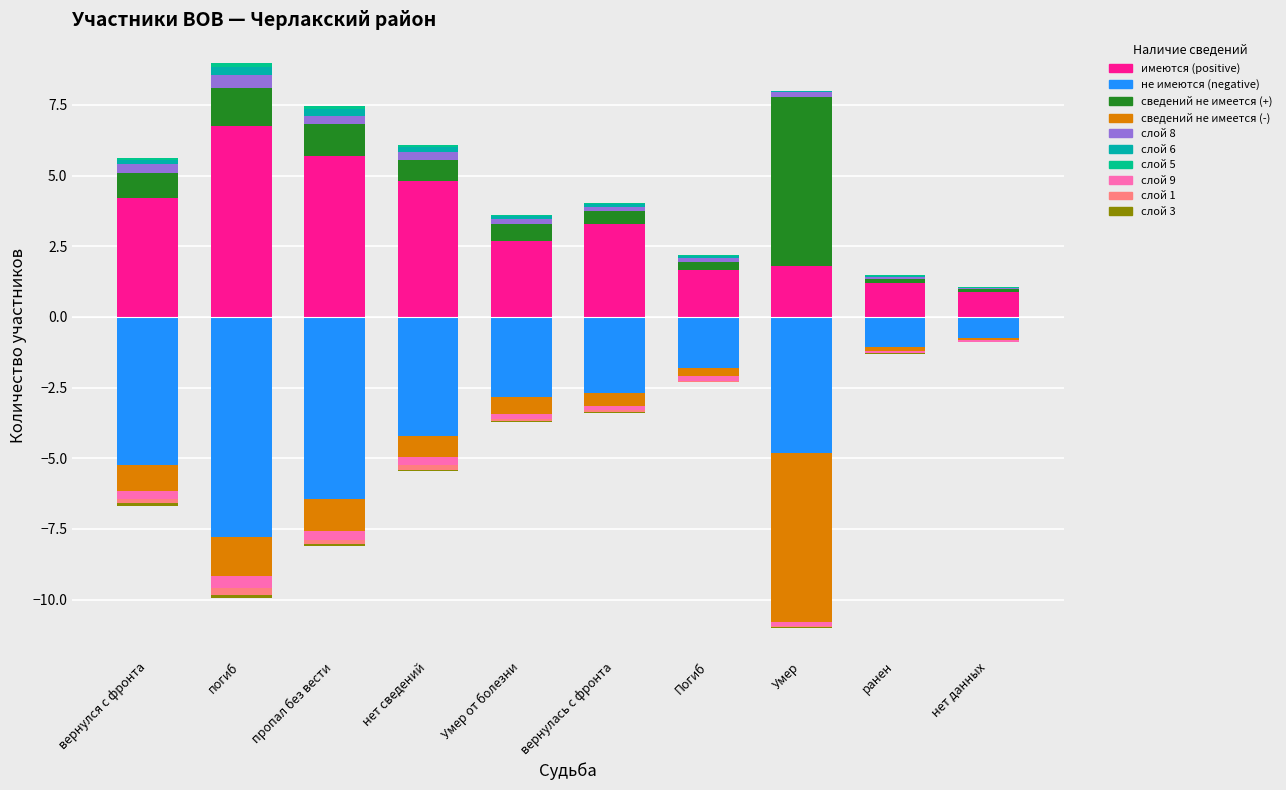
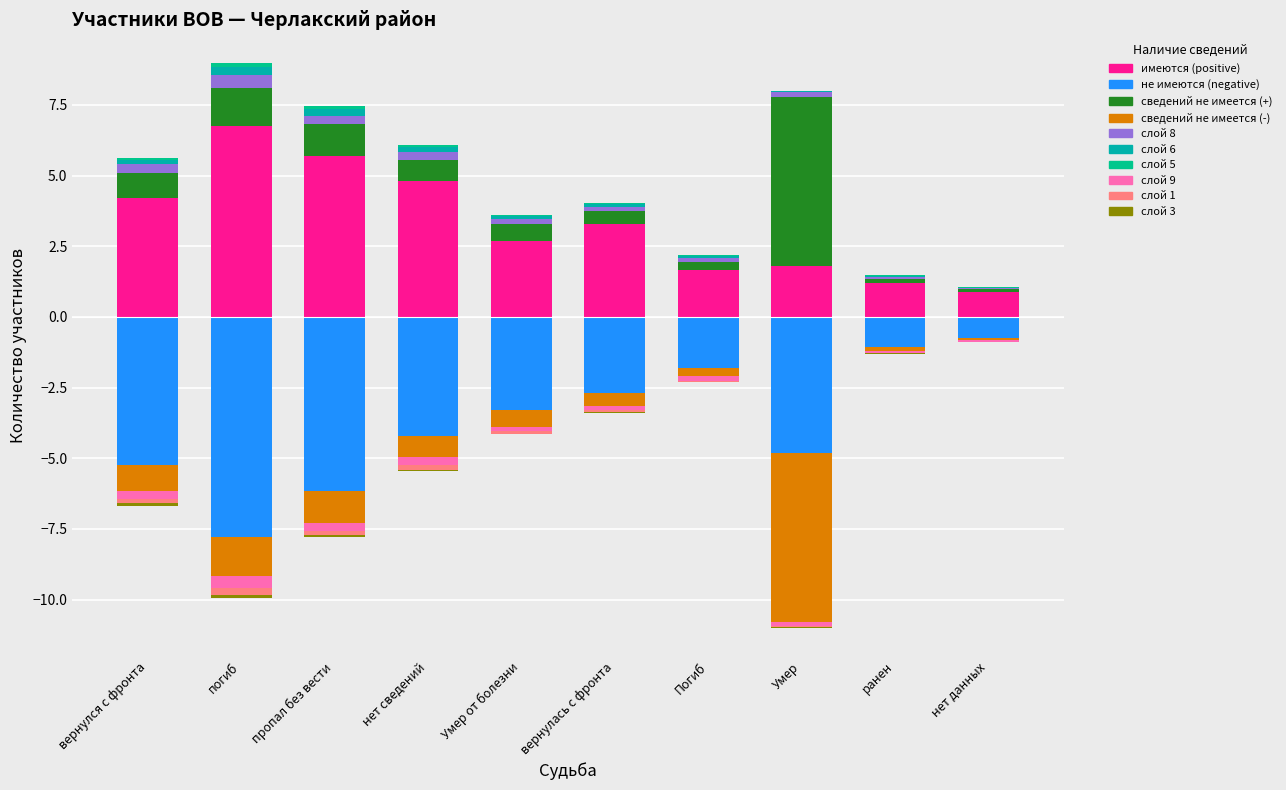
  {
    "имеются (positive)": {
      "вернулся с фронта": 4.2,
      "погиб": 6.8,
      "пропал без вести": 5.7,
      "нет сведений": 4.8,
      "Умер от болезни": 2.7,
      "вернулась с фронта": 3.3,
      "Погиб": 1.7,
      "Умер": 1.8,
      "ранен": 1.2,
      "нет данных": 0.9
    },
    "не имеются (negative)": {
      "вернулся с фронта": -5.3,
      "погиб": -7.8,
-     "пропал без вести": -6.5,
+     "пропал без вести": -6.1,
      "нет сведений": -4.2,
-     "Умер от болезни": -2.9,
+     "Умер от болезни": -3.3,
      "вернулась с фронта": -2.7,
      "Погиб": -1.8,
      "Умер": -4.8,
      "ранен": -1.1,
      "нет данных": -0.8
    },
    "сведений не имеется (+)": {
      "вернулся с фронта": 0.9,
      "погиб": 1.3,
      "пропал без вести": 1.1,
      "нет сведений": 0.8,
      "Умер от болезни": 0.6,
      "вернулась с фронта": 0.5,
      "Погиб": 0.3,
      "Умер": 6.0,
      "ранен": 0.2
    },
    "сведений не имеется (-)": {
      "вернулся с фронта": -0.9,
      "погиб": -1.3,
      "пропал без вести": -1.1,
      "нет сведений": -0.8,
      "Умер от болезни": -0.6,
      "вернулась с фронта": -0.5,
      "Погиб": -0.3,
      "Умер": -6.0,
      "ранен": -0.2
    },
    "слой 8": {
      "вернулся с фронта": 0.3,
      "погиб": 0.5,
      "пропал без вести": 0.3,
      "нет сведений": 0.3,
      "Умер от болезни": 0.2,
      "вернулась с фронта": 0.2,
      "Погиб": 0.2,
      "Умер": 0.2
    },
    "слой 3": {
      "погиб": -0.1
    }
  }
